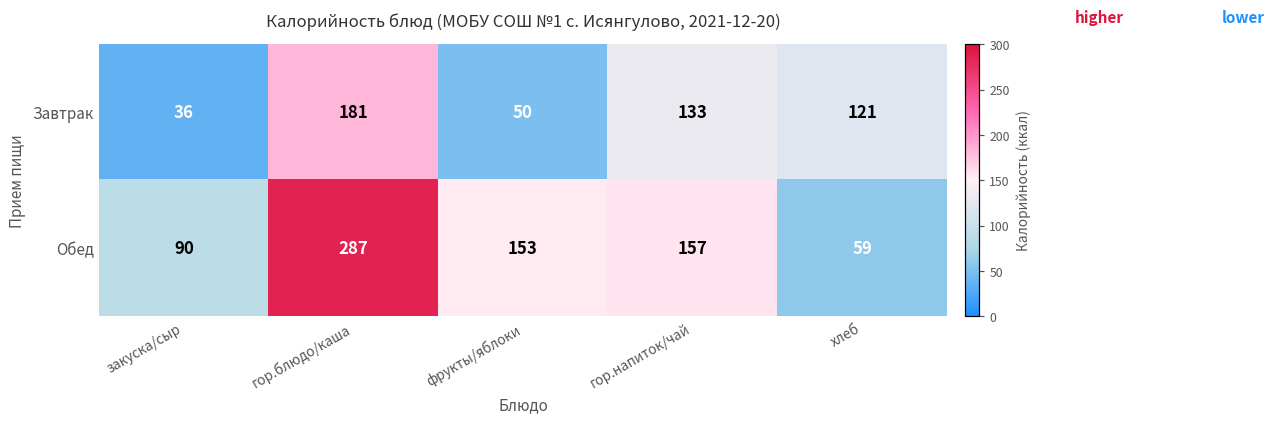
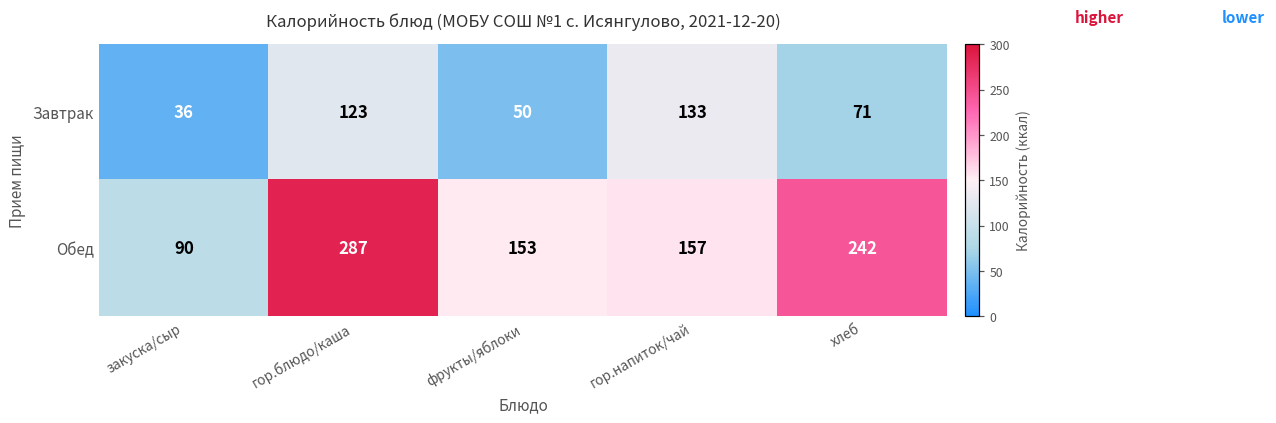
  {
    "Завтрак": {
      "закуска/сыр": 36,
-     "гор.блюдо/каша": 181,
+     "гор.блюдо/каша": 123,
      "фрукты/яблоки": 50,
      "гор.напиток/чай": 133,
-     "хлеб": 121
+     "хлеб": 71
    },
    "Обед": {
      "закуска/сыр": 90,
      "гор.блюдо/каша": 287,
      "фрукты/яблоки": 153,
      "гор.напиток/чай": 157,
-     "хлеб": 59
+     "хлеб": 242
    }
  }
